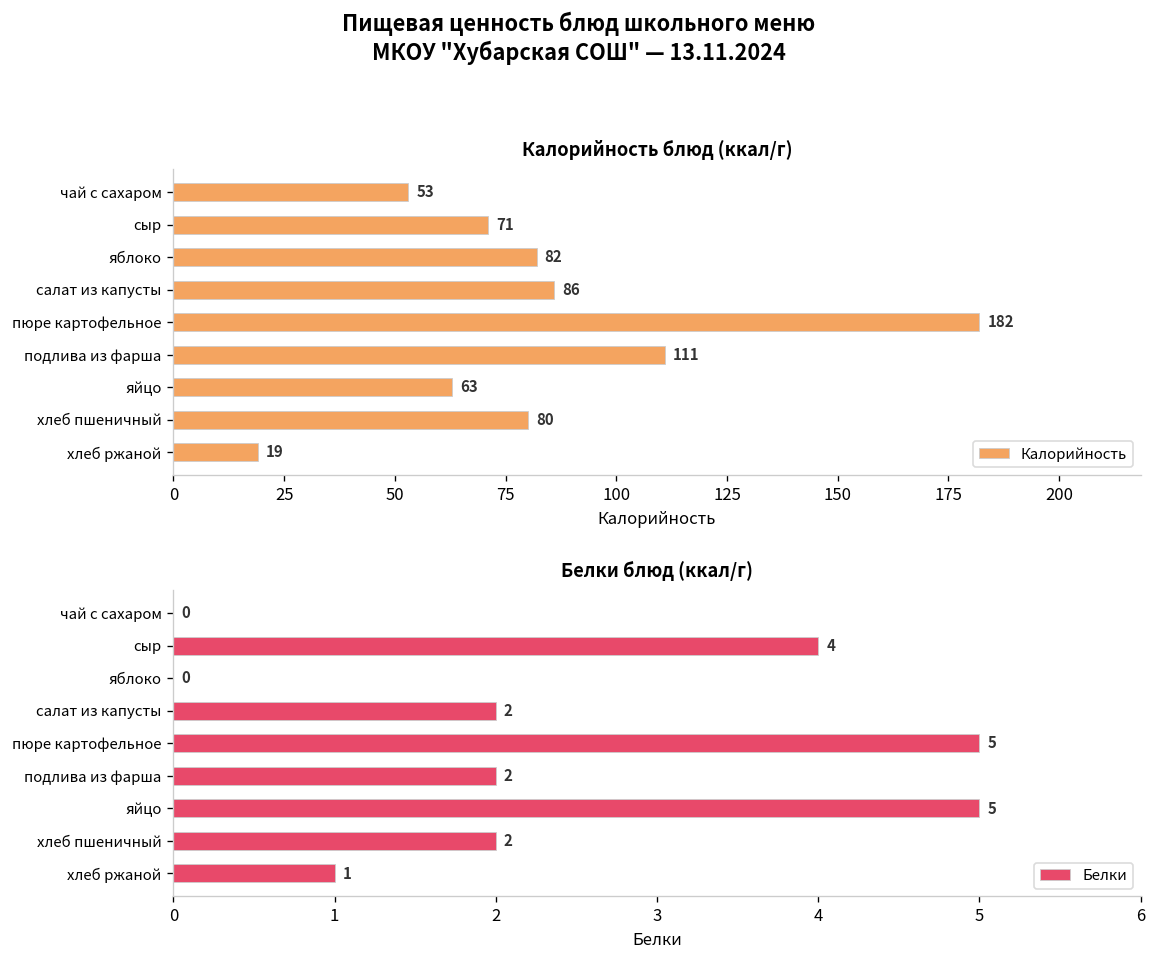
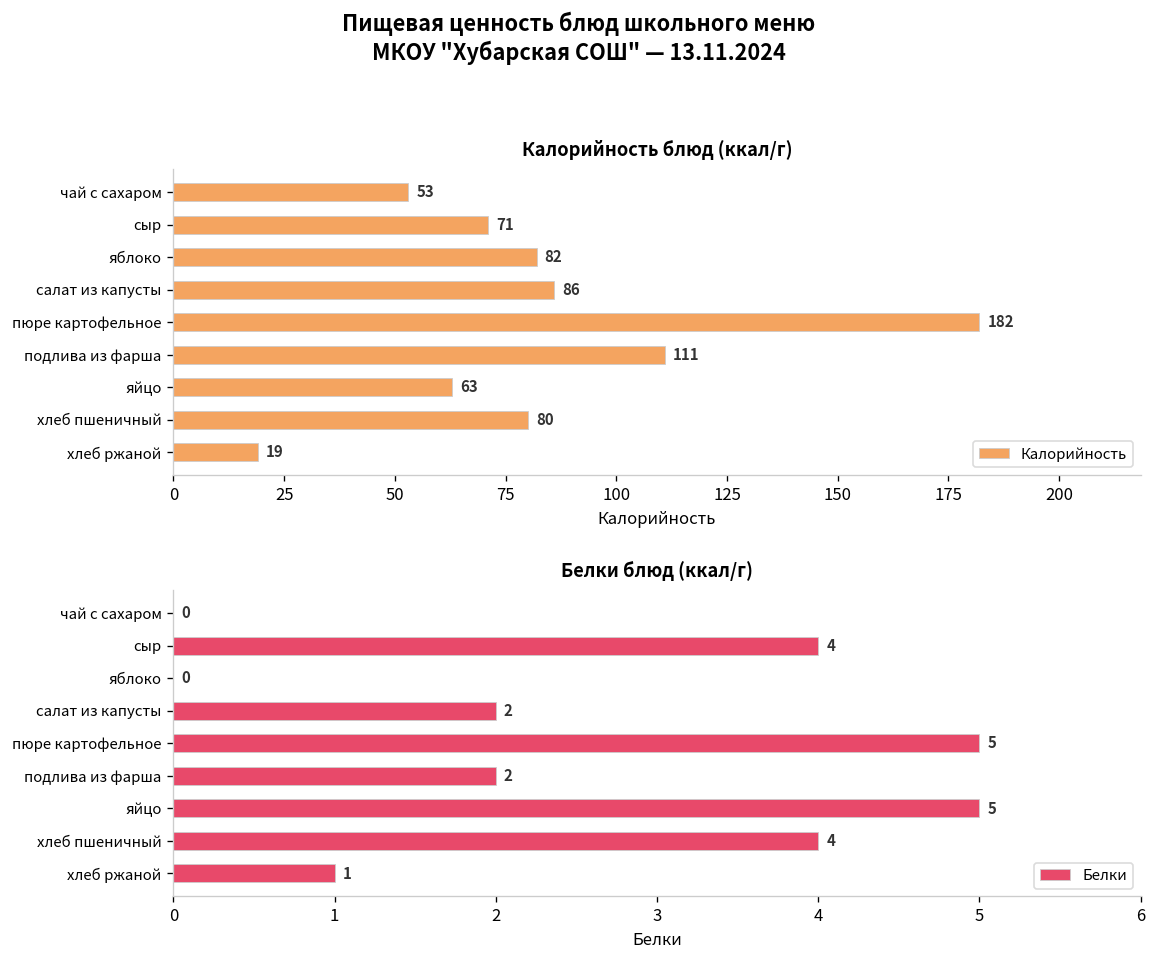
  {
    "Калорийность блюд (ккал/г)": {
      "чай с сахаром": 53,
      "сыр": 71,
      "яблоко": 82,
      "салат из капусты": 86,
      "пюре картофельное": 182,
      "подлива из фарша": 111,
      "яйцо": 63,
      "хлеб пшеничный": 80,
      "хлеб ржаной": 19
    },
    "Белки блюд (ккал/г)": {
      "чай с сахаром": 0,
      "сыр": 4,
      "яблоко": 0,
      "салат из капусты": 2,
      "пюре картофельное": 5,
      "подлива из фарша": 2,
      "яйцо": 5,
-     "хлеб пшеничный": 2,
+     "хлеб пшеничный": 4,
      "хлеб ржаной": 1
    }
  }
